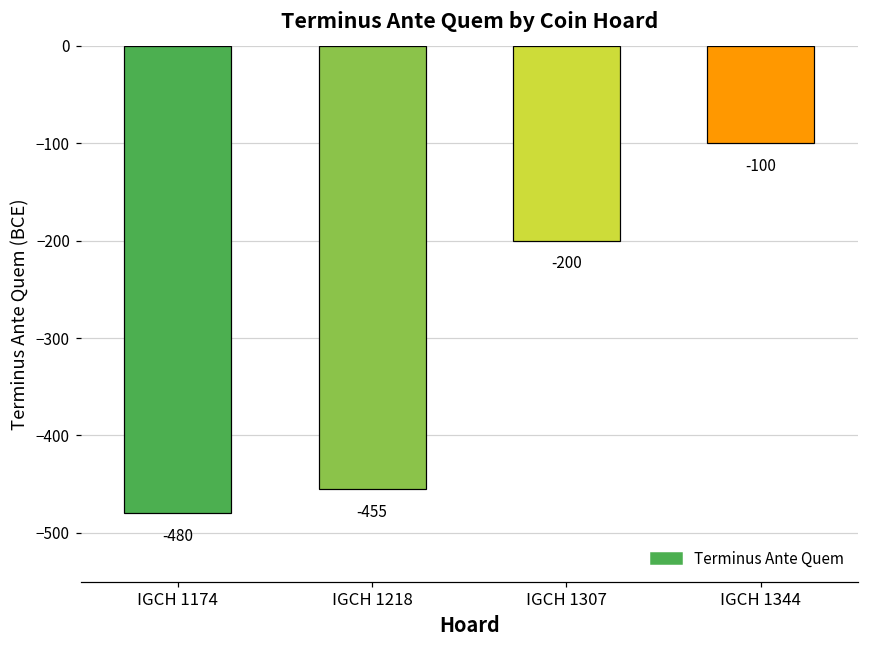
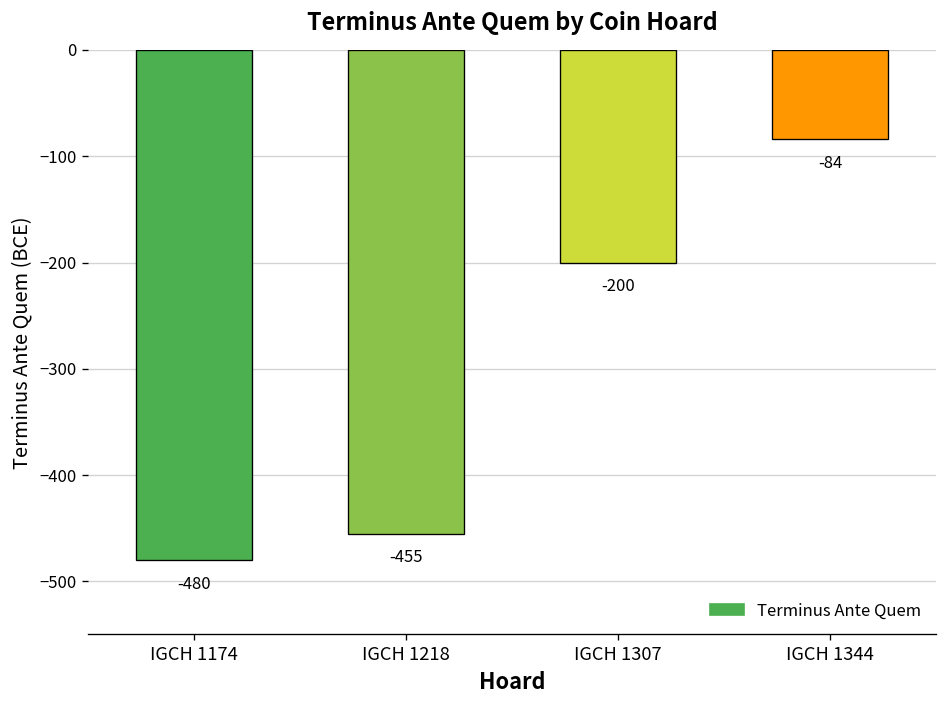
  {
    "IGCH 1174": -480,
    "IGCH 1218": -455,
    "IGCH 1307": -200,
-   "IGCH 1344": -100
+   "IGCH 1344": -84
  }
